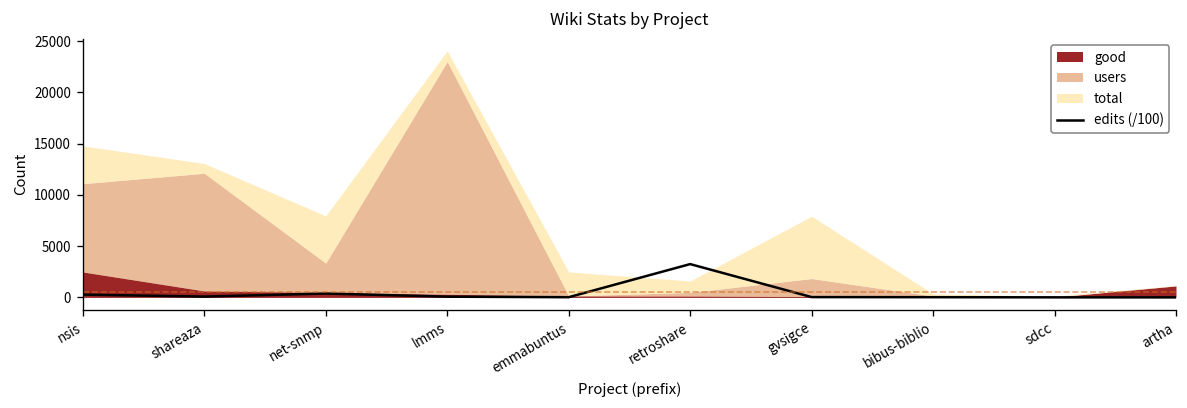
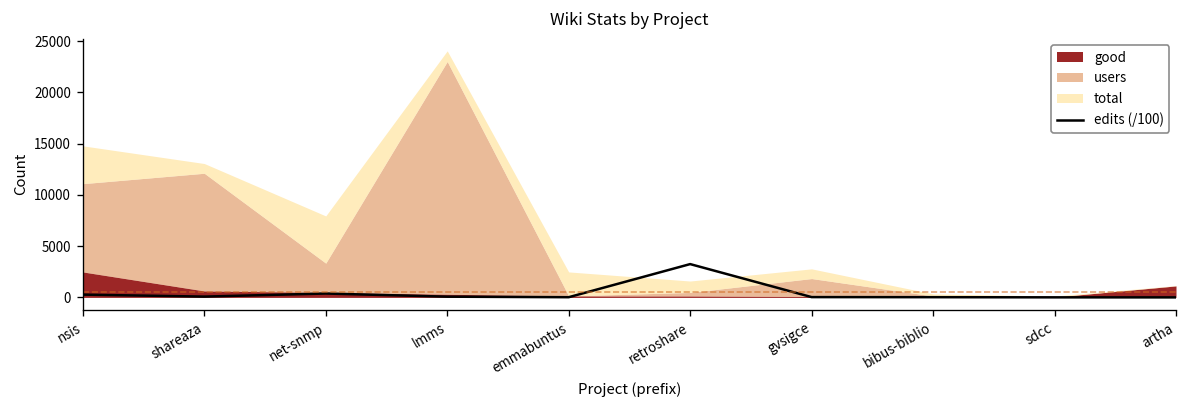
  {
    "edits (/100)": {
      "nsis": 0,
      "shareaza": 0,
      "retroshare": 3000,
      "artha": 0
    },
    "good": {
      "nsis": 2000,
      "shareaza": 1000
    },
    "users": {
      "nsis": 9000,
      "shareaza": 11000,
      "net-snmp": 3000,
      "lmms": 23000,
      "retroshare": 0,
      "gvsigce": 2000
    },
    "total": {
      "nsis": 4000,
      "shareaza": 1000,
      "net-snmp": 5000,
      "lmms": 1000,
      "emmabuntus": 2000,
      "retroshare": 1000,
-     "gvsigce": 6000
+     "gvsigce": 1000
    }
  }
